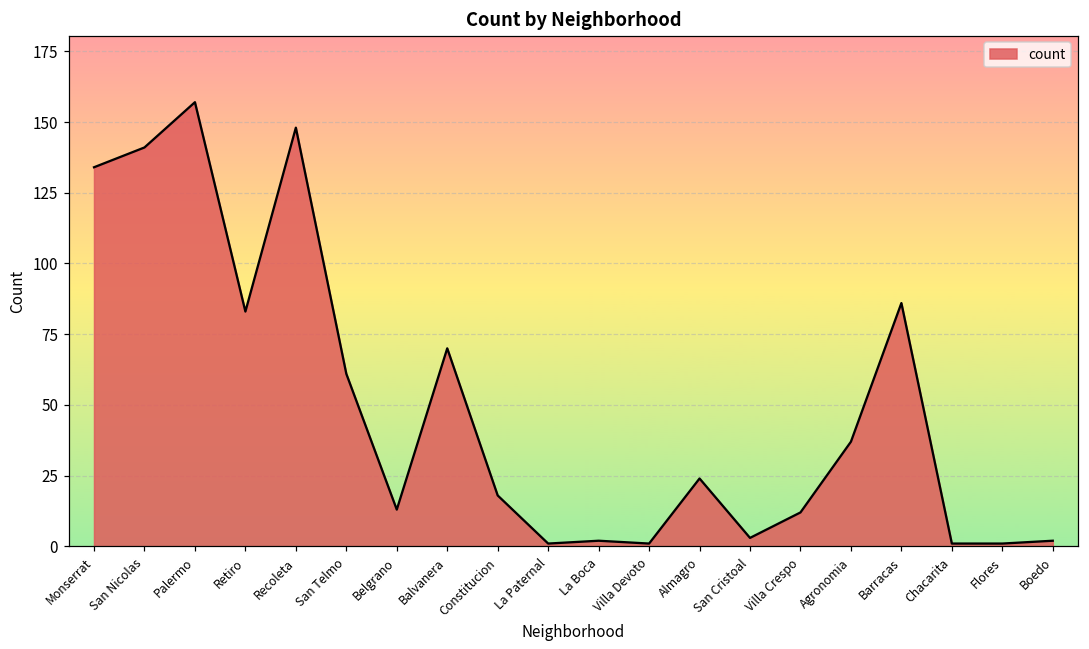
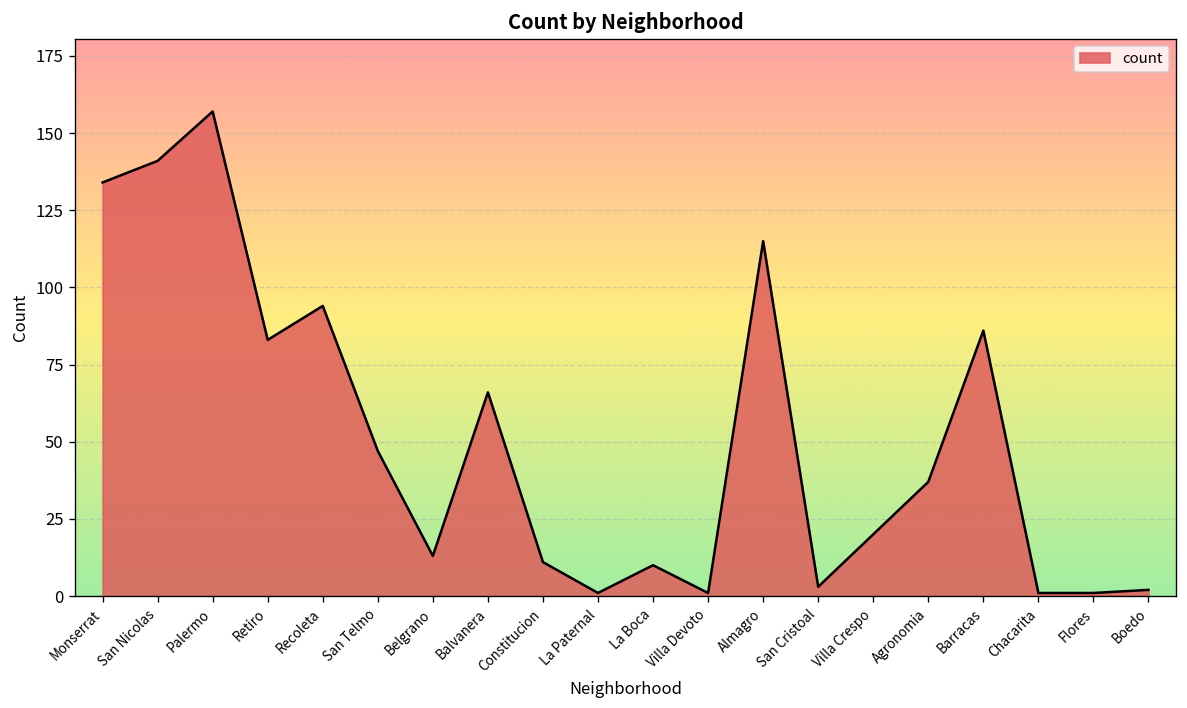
  {
    "Monserrat": 134,
    "San Nicolas": 141,
    "Palermo": 157,
    "Retiro": 83,
-   "Recoleta": 148,
-   "San Telmo": 61,
+   "Recoleta": 94,
+   "San Telmo": 47,
    "Belgrano": 13,
-   "Balvanera": 70,
-   "Constitucion": 18,
+   "Balvanera": 66,
+   "Constitucion": 11,
    "La Paternal": 1,
-   "La Boca": 2,
+   "La Boca": 10,
    "Villa Devoto": 1,
-   "Almagro": 24,
+   "Almagro": 115,
    "San Cristoal": 3,
-   "Villa Crespo": 12,
+   "Villa Crespo": 20,
    "Agronomia": 37,
    "Barracas": 86,
    "Chacarita": 1,
    "Flores": 1,
    "Boedo": 2
  }
